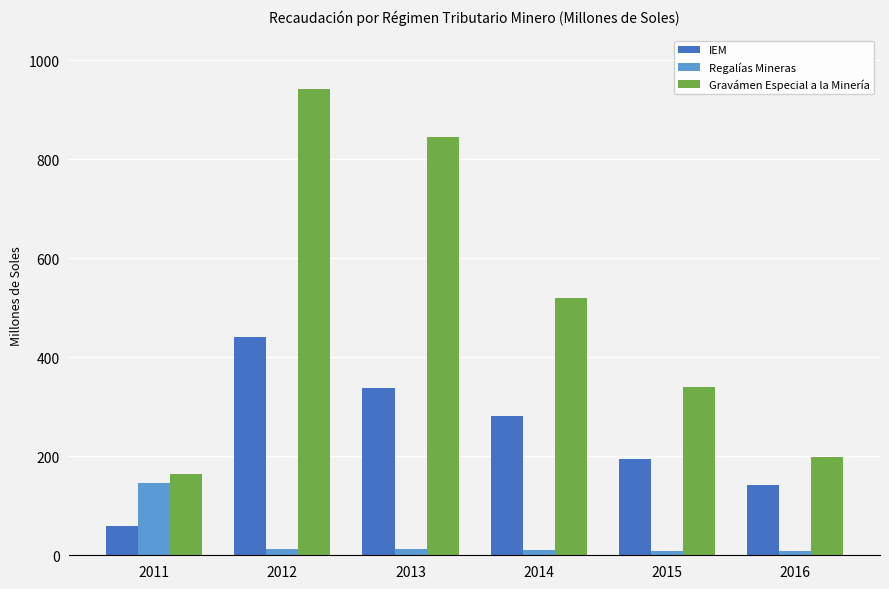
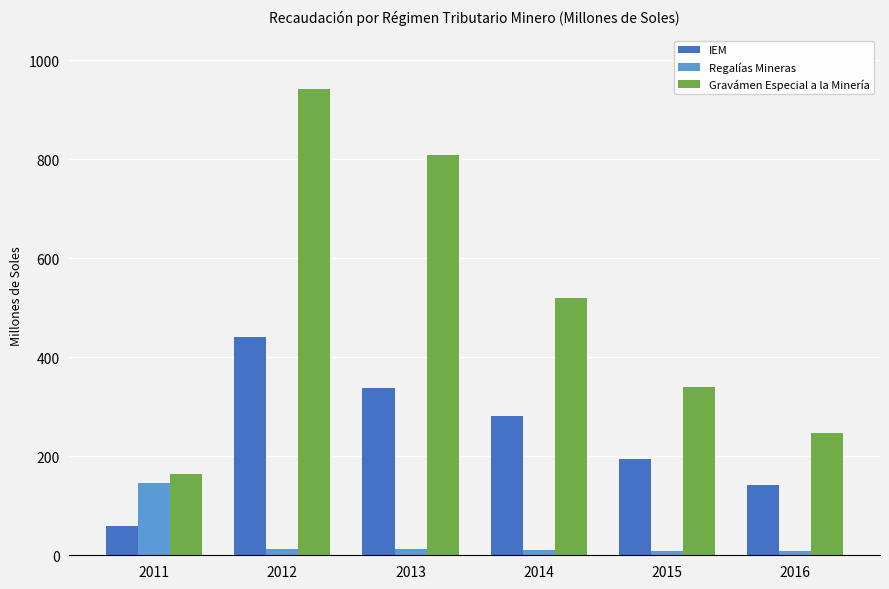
  {
    "Gravámen Especial a la Minería": {
      "2011": 160,
      "2012": 940,
-     "2013": 840,
+     "2013": 810,
      "2014": 520,
      "2015": 340,
-     "2016": 200
+     "2016": 250
    }
  }
